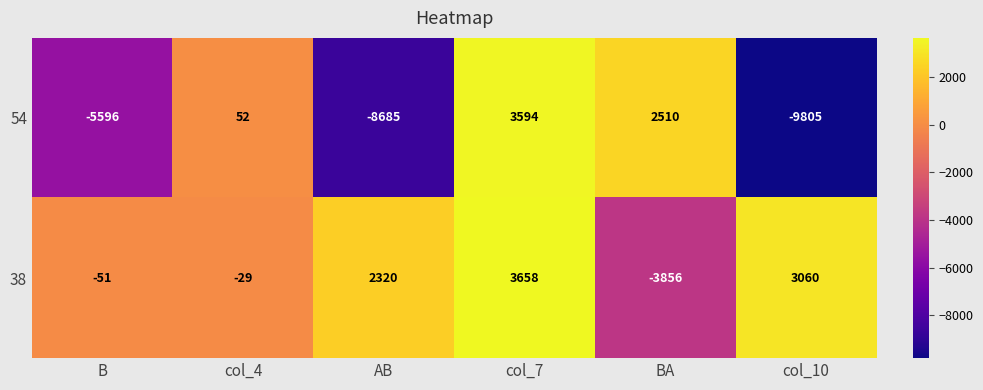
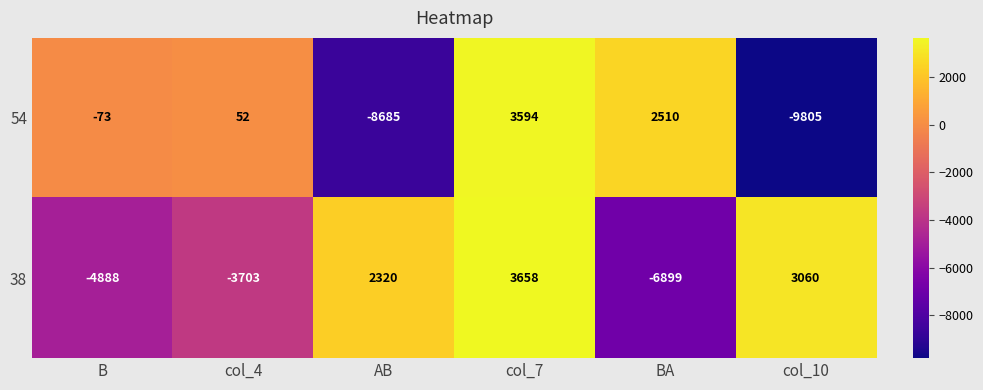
  {
    "54": {
-     "B": -5596,
+     "B": -73,
      "col_4": 52,
      "AB": -8685,
      "col_7": 3594,
      "BA": 2510,
      "col_10": -9805
    },
    "38": {
-     "B": -51,
-     "col_4": -29,
+     "B": -4888,
+     "col_4": -3703,
      "AB": 2320,
      "col_7": 3658,
-     "BA": -3856,
+     "BA": -6899,
      "col_10": 3060
    }
  }
